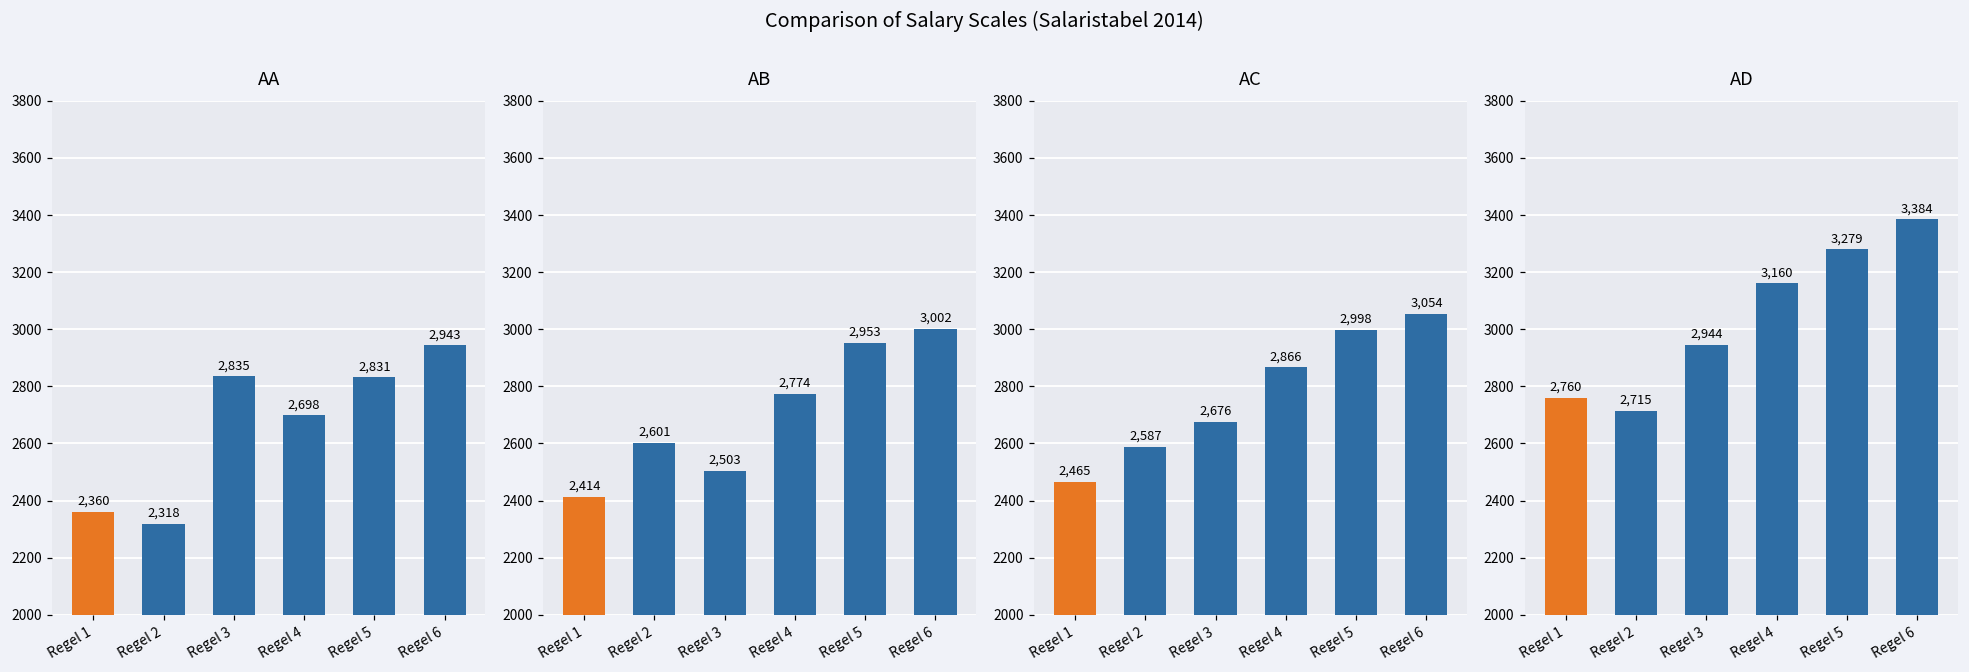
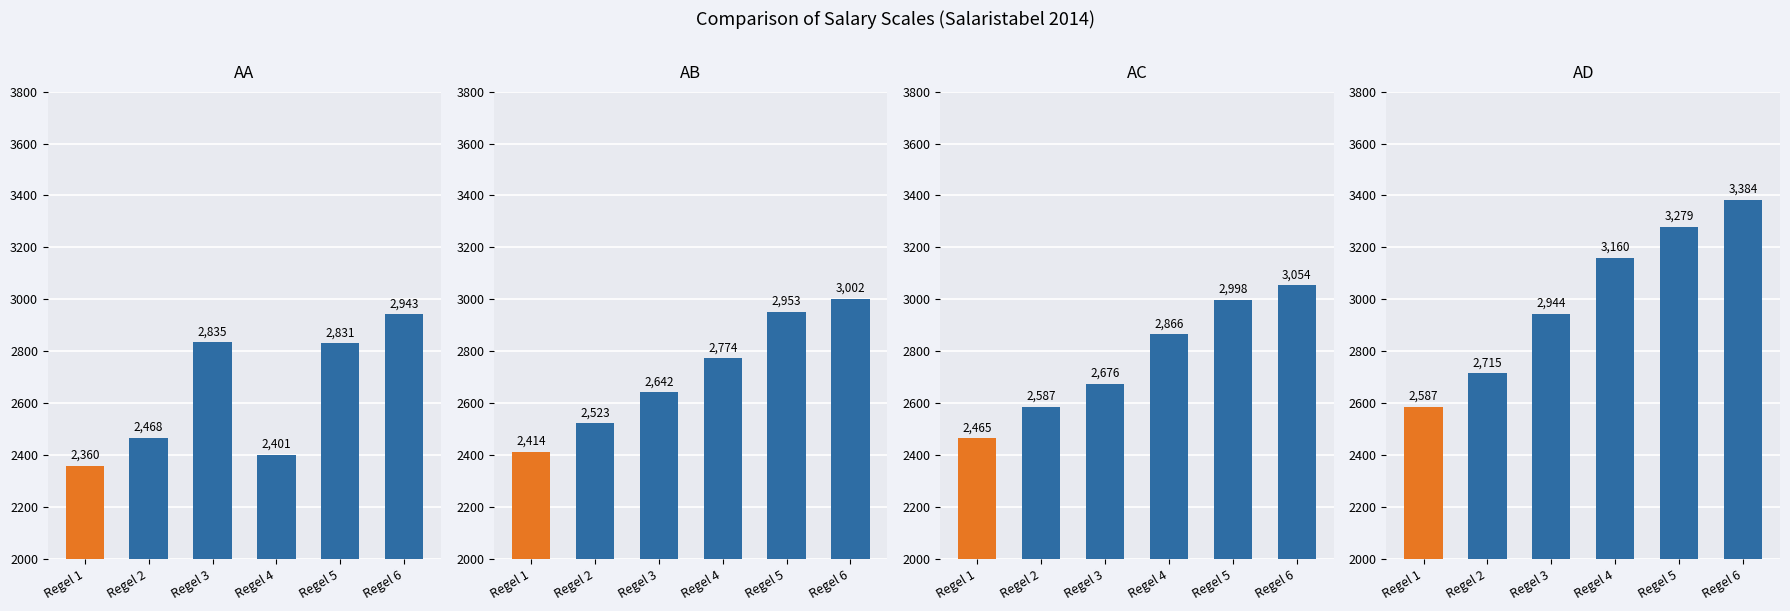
  {
    "AA": {
      "Regel 1": "2,360",
-     "Regel 2": "2,318",
+     "Regel 2": "2,468",
      "Regel 3": "2,835",
-     "Regel 4": "2,698",
+     "Regel 4": "2,401",
      "Regel 5": "2,831",
      "Regel 6": "2,943"
    },
    "AB": {
      "Regel 1": "2,414",
-     "Regel 2": "2,601",
-     "Regel 3": "2,503",
+     "Regel 2": "2,523",
+     "Regel 3": "2,642",
      "Regel 4": "2,774",
      "Regel 5": "2,953",
      "Regel 6": "3,002"
    },
    "AC": {
      "Regel 1": "2,465",
      "Regel 2": "2,587",
      "Regel 3": "2,676",
      "Regel 4": "2,866",
      "Regel 5": "2,998",
      "Regel 6": "3,054"
    },
    "AD": {
-     "Regel 1": "2,760",
+     "Regel 1": "2,587",
      "Regel 2": "2,715",
      "Regel 3": "2,944",
      "Regel 4": "3,160",
      "Regel 5": "3,279",
      "Regel 6": "3,384"
    }
  }
